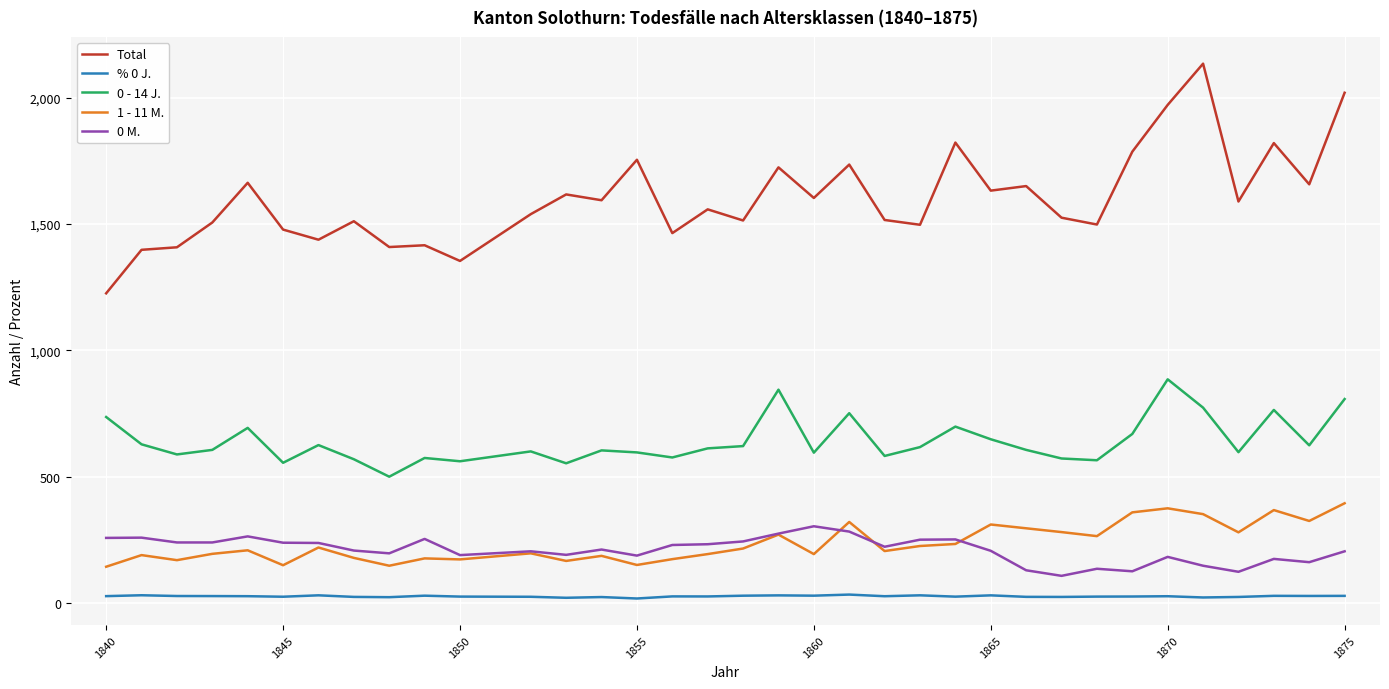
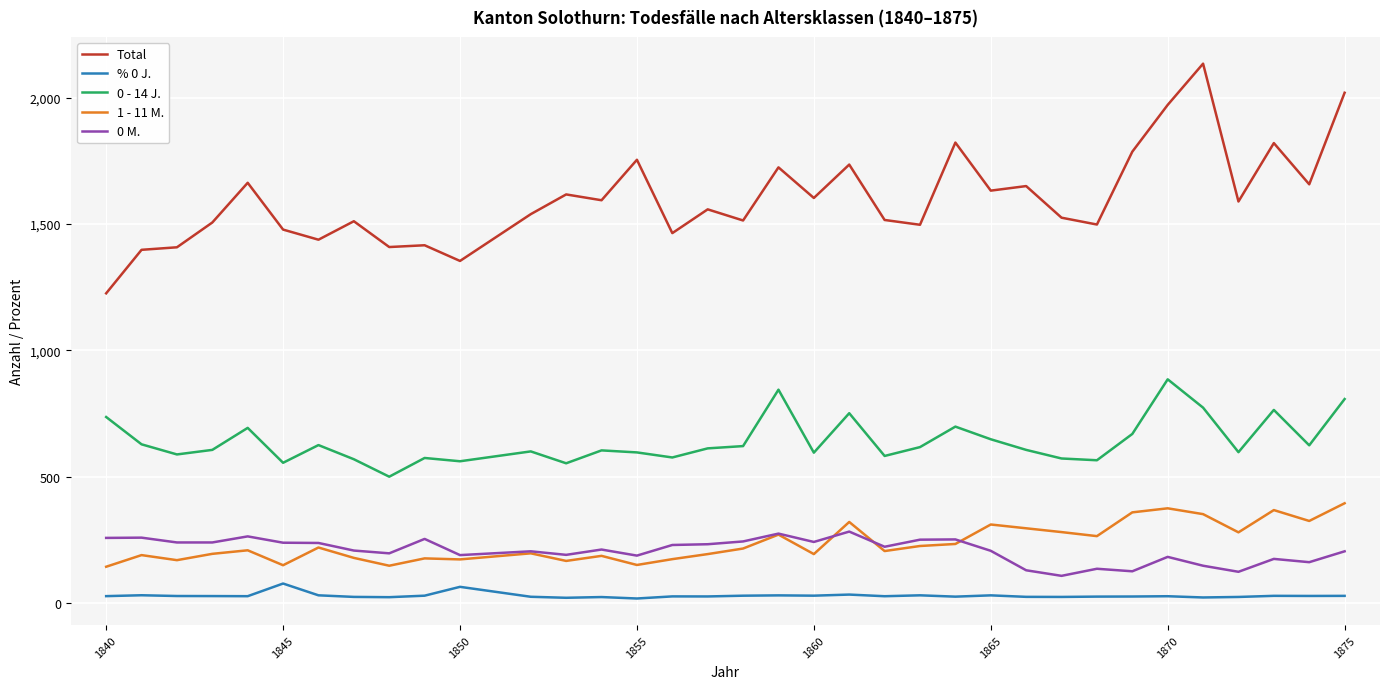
  {
    "Total": {
      "1840": "1,230",
      "1845": "1,480",
      "1850": "1,350",
      "1855": "1,750",
      "1860": "1,600",
      "1865": "1,630",
      "1870": "1,970",
      "1875": "2,020"
    },
    "% 0 J.": {
      "1840": "30",
-     "1845": "30",
-     "1850": "30",
+     "1845": "80",
+     "1850": "70",
      "1855": "20",
      "1860": "30",
      "1865": "30",
      "1870": "30",
      "1875": "30"
    },
    "0 - 14 J.": {
      "1840": "740",
      "1845": "560",
      "1850": "560",
      "1855": "600",
      "1860": "600",
      "1865": "650",
      "1870": "890",
      "1875": "810"
    },
    "1 - 11 M.": {
      "1840": "150",
      "1845": "150",
      "1850": "170",
      "1855": "150",
      "1860": "200",
      "1865": "310",
      "1870": "380",
      "1875": "400"
    },
    "0 M.": {
      "1840": "260",
      "1845": "240",
      "1850": "190",
      "1855": "190",
-     "1860": "310",
+     "1860": "240",
      "1865": "210",
      "1870": "180",
      "1875": "210"
    }
  }
